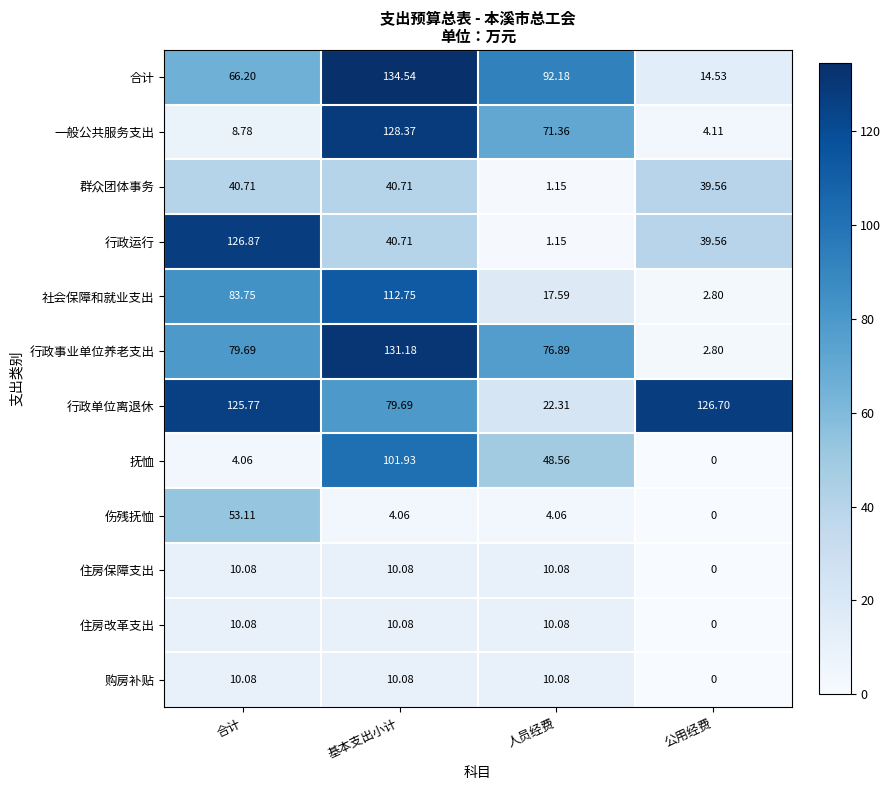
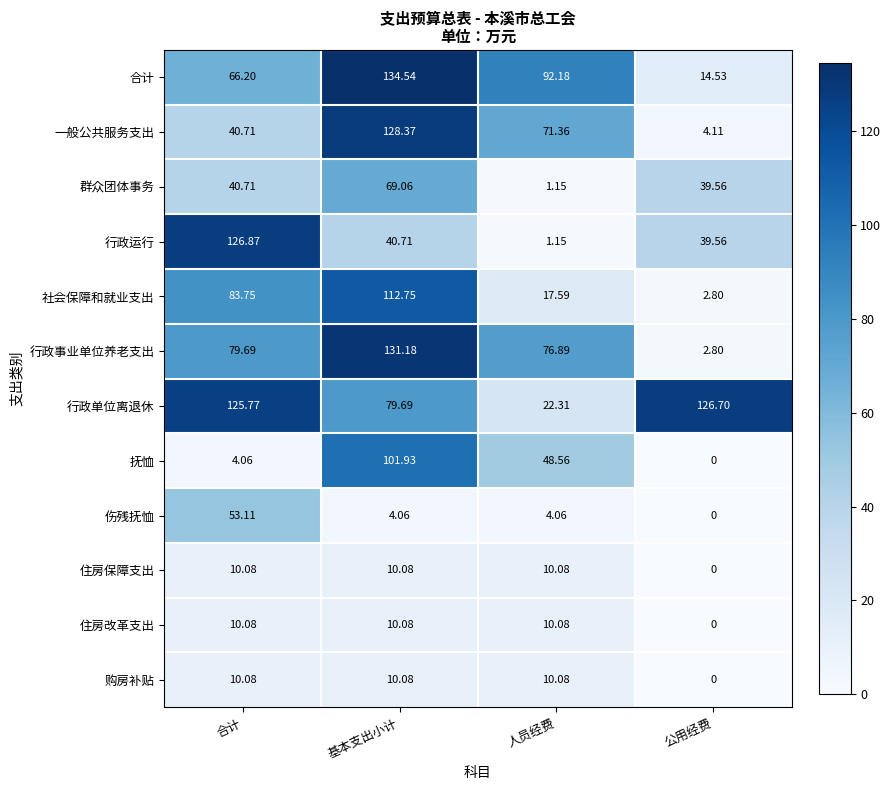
  {
    "合计": {
      "合计": 66.20,
      "基本支出小计": 134.54,
      "人员经费": 92.18,
      "公用经费": 14.53
    },
    "一般公共服务支出": {
-     "合计": 8.78,
+     "合计": 40.71,
      "基本支出小计": 128.37,
      "人员经费": 71.36,
      "公用经费": 4.11
    },
    "群众团体事务": {
      "合计": 40.71,
-     "基本支出小计": 40.71,
+     "基本支出小计": 69.06,
      "人员经费": 1.15,
      "公用经费": 39.56
    },
    "行政运行": {
      "合计": 126.87,
      "基本支出小计": 40.71,
      "人员经费": 1.15,
      "公用经费": 39.56
    },
    "社会保障和就业支出": {
      "合计": 83.75,
      "基本支出小计": 112.75,
      "人员经费": 17.59,
      "公用经费": 2.80
    },
    "行政事业单位养老支出": {
      "合计": 79.69,
      "基本支出小计": 131.18,
      "人员经费": 76.89,
      "公用经费": 2.80
    },
    "行政单位离退休": {
      "合计": 125.77,
      "基本支出小计": 79.69,
      "人员经费": 22.31,
      "公用经费": 126.70
    },
    "抚恤": {
      "合计": 4.06,
      "基本支出小计": 101.93,
      "人员经费": 48.56,
      "公用经费": 0
    },
    "伤残抚恤": {
      "合计": 53.11,
      "基本支出小计": 4.06,
      "人员经费": 4.06,
      "公用经费": 0
    },
    "住房保障支出": {
      "合计": 10.08,
      "基本支出小计": 10.08,
      "人员经费": 10.08,
      "公用经费": 0
    },
    "住房改革支出": {
      "合计": 10.08,
      "基本支出小计": 10.08,
      "人员经费": 10.08,
      "公用经费": 0
    },
    "购房补贴": {
      "合计": 10.08,
      "基本支出小计": 10.08,
      "人员经费": 10.08,
      "公用经费": 0
    }
  }
